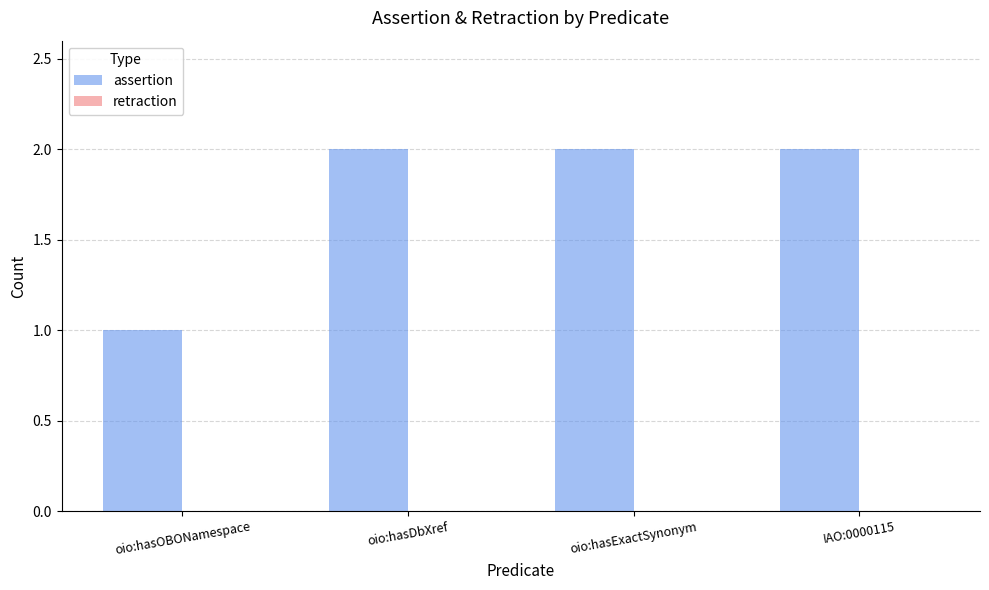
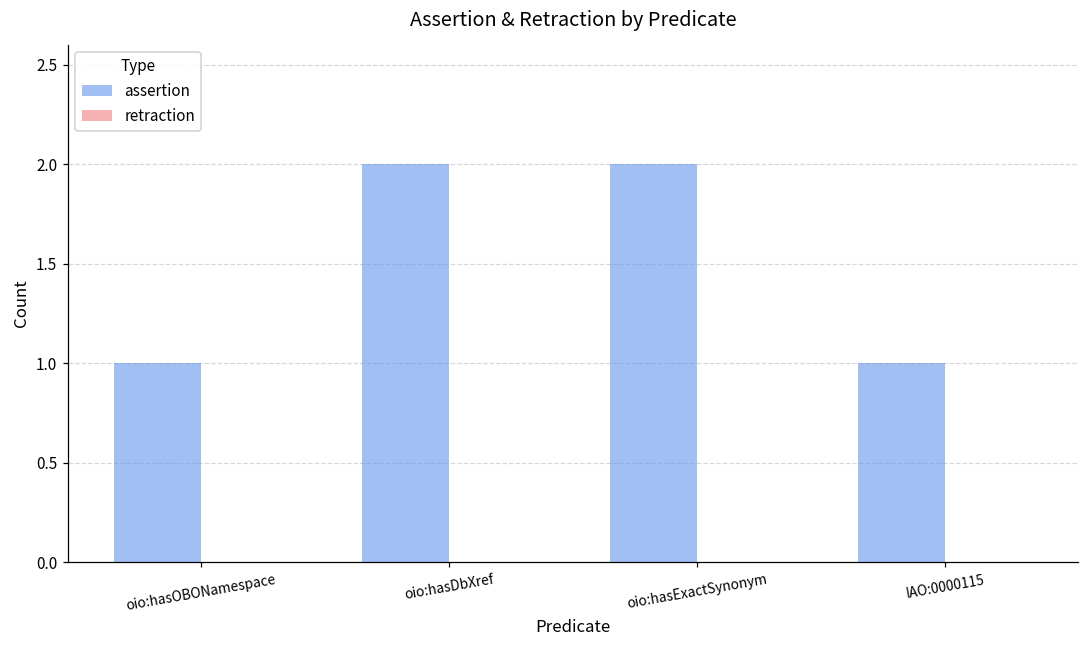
  {
    "assertion": {
      "oio:hasOBONamespace": 1,
      "oio:hasDbXref": 2,
      "oio:hasExactSynonym": 2,
-     "IAO:0000115": 2
+     "IAO:0000115": 1
    },
    "retraction": {
      "oio:hasOBONamespace": 0,
      "oio:hasDbXref": 0,
      "oio:hasExactSynonym": 0,
      "IAO:0000115": 0
    }
  }
